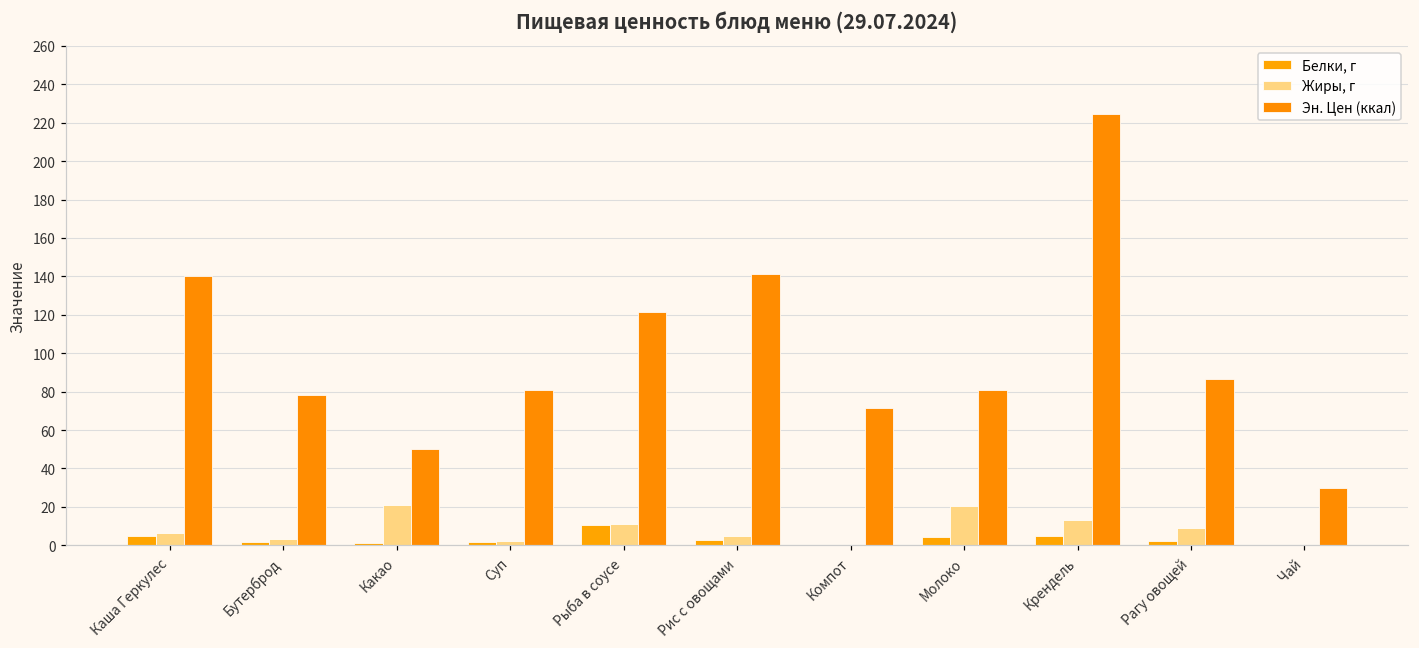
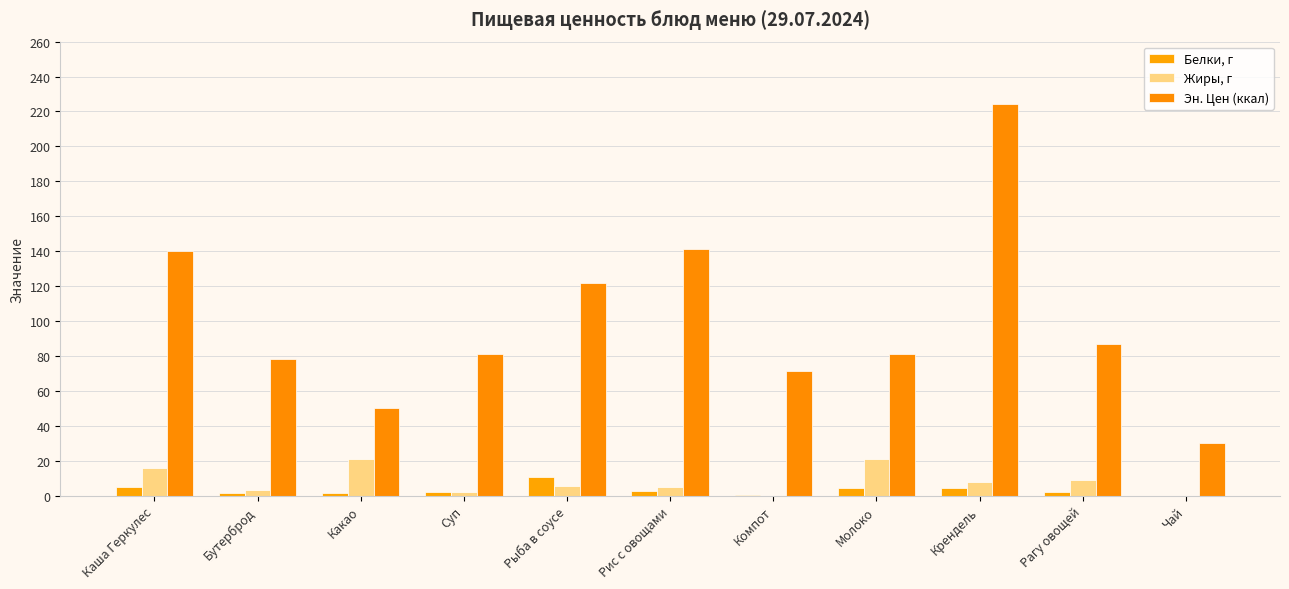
  {
    "Жиры, г": {
-     "Каша Геркулес": 6,
+     "Каша Геркулес": 16,
      "Бутерброд": 3,
      "Какао": 21,
      "Суп": 2,
-     "Рыба в соусе": 11,
+     "Рыба в соусе": 6,
      "Рис с овощами": 5,
      "Компот": 0,
      "Молоко": 21,
-     "Крендель": 13,
+     "Крендель": 8,
      "Рагу овощей": 9,
      "Чай": 0
    }
  }
